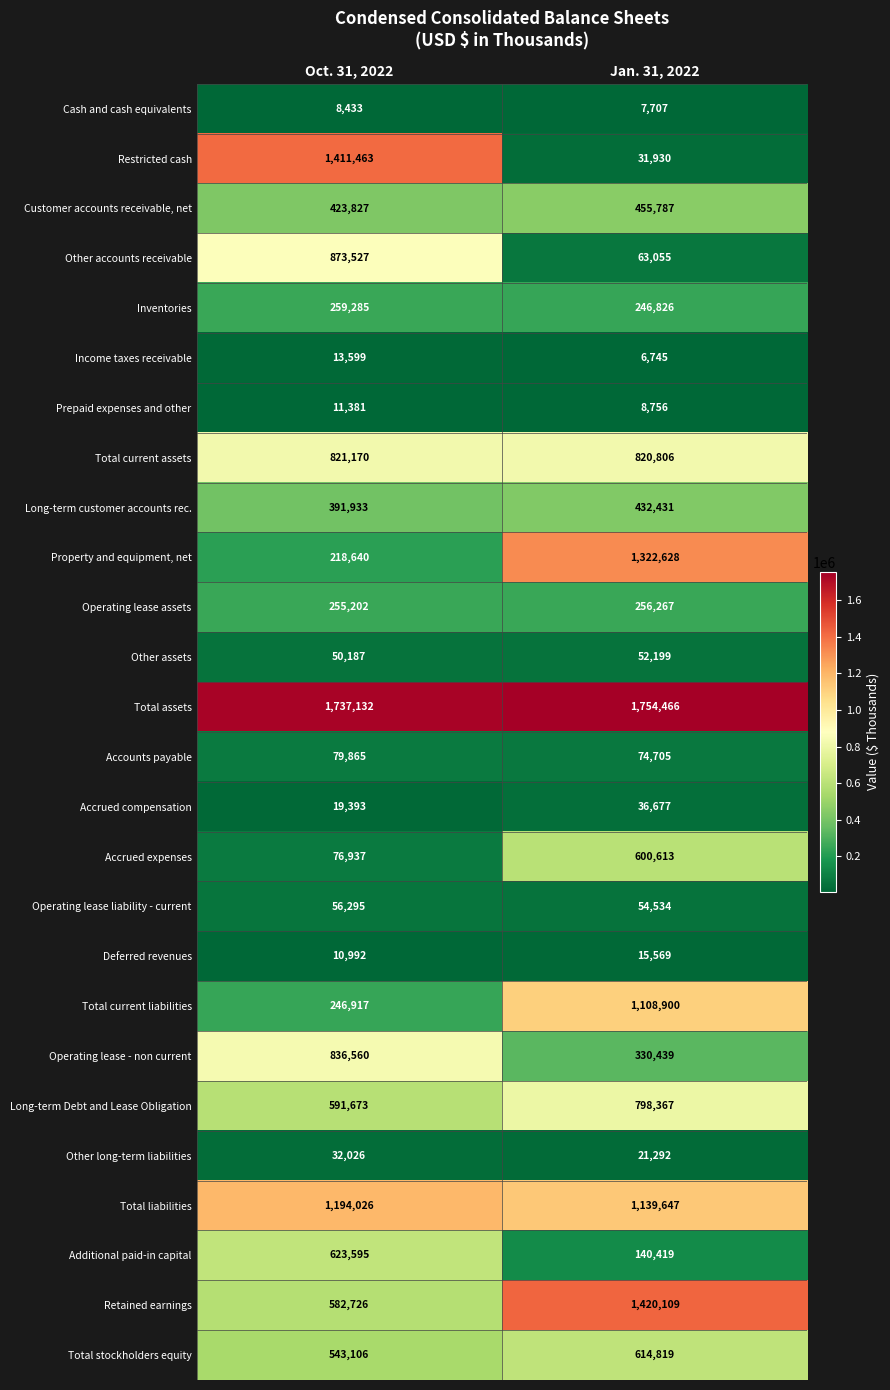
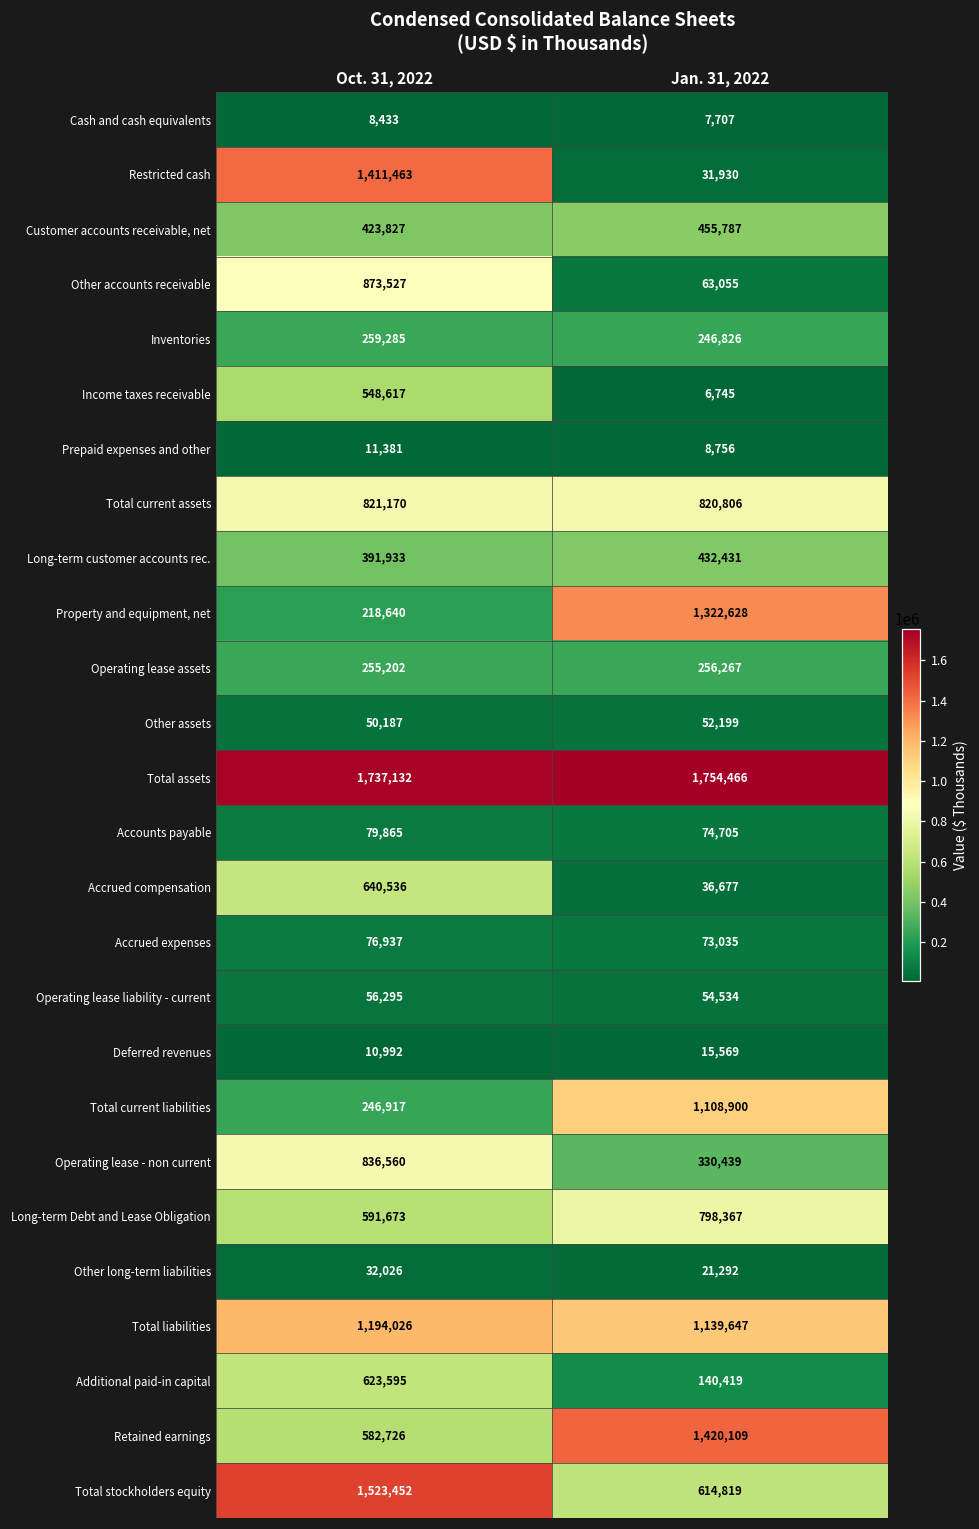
  {
    "Cash and cash equivalents": {
      "Oct. 31, 2022": "8,433",
      "Jan. 31, 2022": "7,707"
    },
    "Restricted cash": {
      "Oct. 31, 2022": "1,411,463",
      "Jan. 31, 2022": "31,930"
    },
    "Customer accounts receivable, net": {
      "Oct. 31, 2022": "423,827",
      "Jan. 31, 2022": "455,787"
    },
    "Other accounts receivable": {
      "Oct. 31, 2022": "873,527",
      "Jan. 31, 2022": "63,055"
    },
    "Inventories": {
      "Oct. 31, 2022": "259,285",
      "Jan. 31, 2022": "246,826"
    },
    "Income taxes receivable": {
-     "Oct. 31, 2022": "13,599",
+     "Oct. 31, 2022": "548,617",
      "Jan. 31, 2022": "6,745"
    },
    "Prepaid expenses and other": {
      "Oct. 31, 2022": "11,381",
      "Jan. 31, 2022": "8,756"
    },
    "Total current assets": {
      "Oct. 31, 2022": "821,170",
      "Jan. 31, 2022": "820,806"
    },
    "Long-term customer accounts rec.": {
      "Oct. 31, 2022": "391,933",
      "Jan. 31, 2022": "432,431"
    },
    "Property and equipment, net": {
      "Oct. 31, 2022": "218,640",
      "Jan. 31, 2022": "1,322,628"
    },
    "Operating lease assets": {
      "Oct. 31, 2022": "255,202",
      "Jan. 31, 2022": "256,267"
    },
    "Other assets": {
      "Oct. 31, 2022": "50,187",
      "Jan. 31, 2022": "52,199"
    },
    "Total assets": {
      "Oct. 31, 2022": "1,737,132",
      "Jan. 31, 2022": "1,754,466"
    },
    "Accounts payable": {
      "Oct. 31, 2022": "79,865",
      "Jan. 31, 2022": "74,705"
    },
    "Accrued compensation": {
-     "Oct. 31, 2022": "19,393",
+     "Oct. 31, 2022": "640,536",
      "Jan. 31, 2022": "36,677"
    },
    "Accrued expenses": {
      "Oct. 31, 2022": "76,937",
-     "Jan. 31, 2022": "600,613"
+     "Jan. 31, 2022": "73,035"
    },
    "Operating lease liability - current": {
      "Oct. 31, 2022": "56,295",
      "Jan. 31, 2022": "54,534"
    },
    "Deferred revenues": {
      "Oct. 31, 2022": "10,992",
      "Jan. 31, 2022": "15,569"
    },
    "Total current liabilities": {
      "Oct. 31, 2022": "246,917",
      "Jan. 31, 2022": "1,108,900"
    },
    "Operating lease - non current": {
      "Oct. 31, 2022": "836,560",
      "Jan. 31, 2022": "330,439"
    },
    "Long-term Debt and Lease Obligation": {
      "Oct. 31, 2022": "591,673",
      "Jan. 31, 2022": "798,367"
    },
    "Other long-term liabilities": {
      "Oct. 31, 2022": "32,026",
      "Jan. 31, 2022": "21,292"
    },
    "Total liabilities": {
      "Oct. 31, 2022": "1,194,026",
      "Jan. 31, 2022": "1,139,647"
    },
    "Additional paid-in capital": {
      "Oct. 31, 2022": "623,595",
      "Jan. 31, 2022": "140,419"
    },
    "Retained earnings": {
      "Oct. 31, 2022": "582,726",
      "Jan. 31, 2022": "1,420,109"
    },
    "Total stockholders equity": {
-     "Oct. 31, 2022": "543,106",
+     "Oct. 31, 2022": "1,523,452",
      "Jan. 31, 2022": "614,819"
    }
  }
